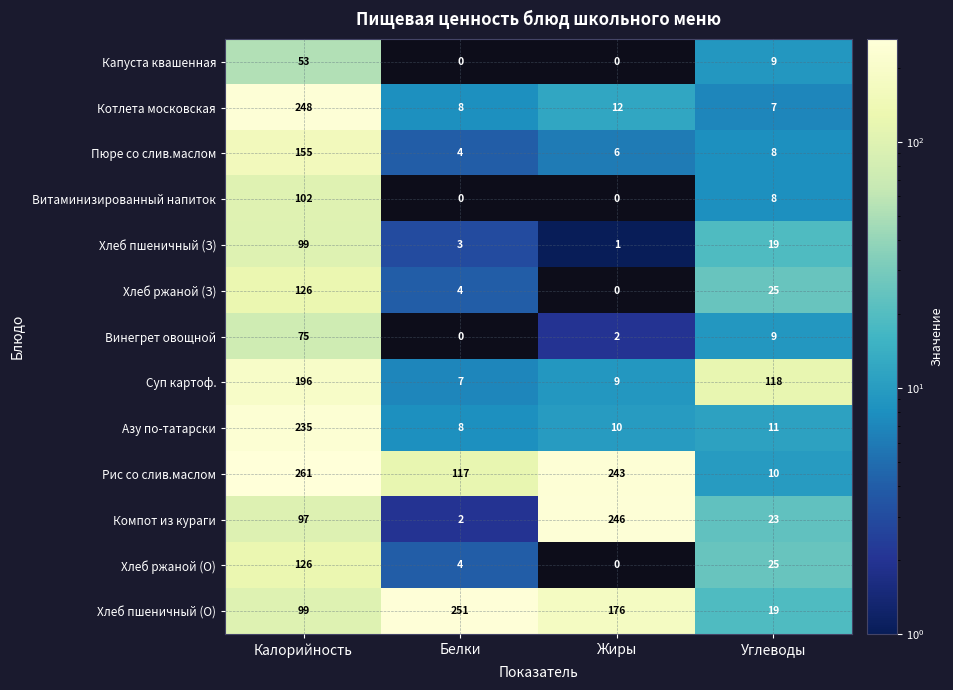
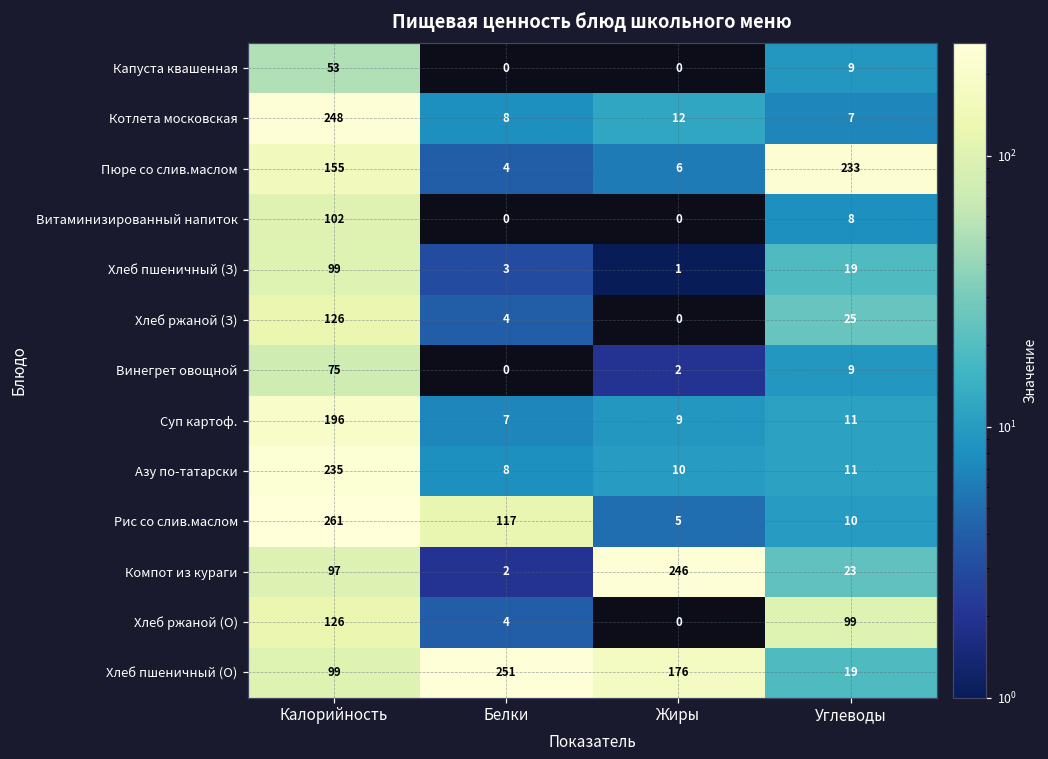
  {
    "Капуста квашенная": {
      "Калорийность": 53,
      "Белки": 0,
      "Жиры": 0,
      "Углеводы": 9
    },
    "Котлета московская": {
      "Калорийность": 248,
      "Белки": 8,
      "Жиры": 12,
      "Углеводы": 7
    },
    "Пюре со слив.маслом": {
      "Калорийность": 155,
      "Белки": 4,
      "Жиры": 6,
-     "Углеводы": 8
+     "Углеводы": 233
    },
    "Витаминизированный напиток": {
      "Калорийность": 102,
      "Белки": 0,
      "Жиры": 0,
      "Углеводы": 8
    },
    "Хлеб пшеничный (З)": {
      "Калорийность": 99,
      "Белки": 3,
      "Жиры": 1,
      "Углеводы": 19
    },
    "Хлеб ржаной (З)": {
      "Калорийность": 126,
      "Белки": 4,
      "Жиры": 0,
      "Углеводы": 25
    },
    "Винегрет овощной": {
      "Калорийность": 75,
      "Белки": 0,
      "Жиры": 2,
      "Углеводы": 9
    },
    "Суп картоф.": {
      "Калорийность": 196,
      "Белки": 7,
      "Жиры": 9,
-     "Углеводы": 118
+     "Углеводы": 11
    },
    "Азу по-татарски": {
      "Калорийность": 235,
      "Белки": 8,
      "Жиры": 10,
      "Углеводы": 11
    },
    "Рис со слив.маслом": {
      "Калорийность": 261,
      "Белки": 117,
-     "Жиры": 243,
+     "Жиры": 5,
      "Углеводы": 10
    },
    "Компот из кураги": {
      "Калорийность": 97,
      "Белки": 2,
      "Жиры": 246,
      "Углеводы": 23
    },
    "Хлеб ржаной (О)": {
      "Калорийность": 126,
      "Белки": 4,
      "Жиры": 0,
-     "Углеводы": 25
+     "Углеводы": 99
    },
    "Хлеб пшеничный (О)": {
      "Калорийность": 99,
      "Белки": 251,
      "Жиры": 176,
      "Углеводы": 19
    }
  }
